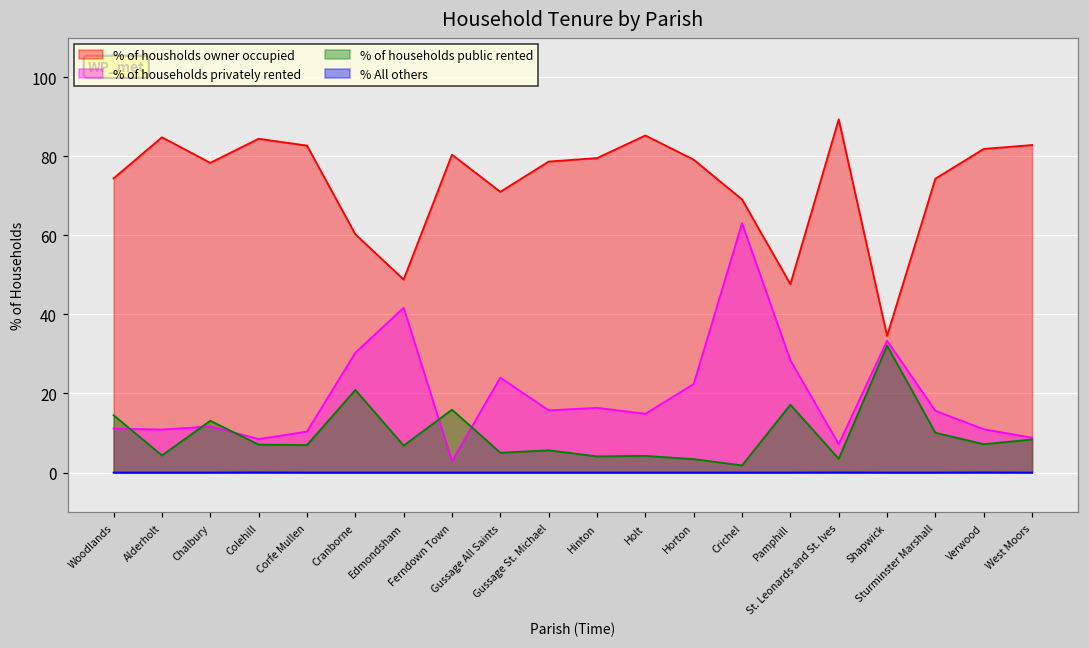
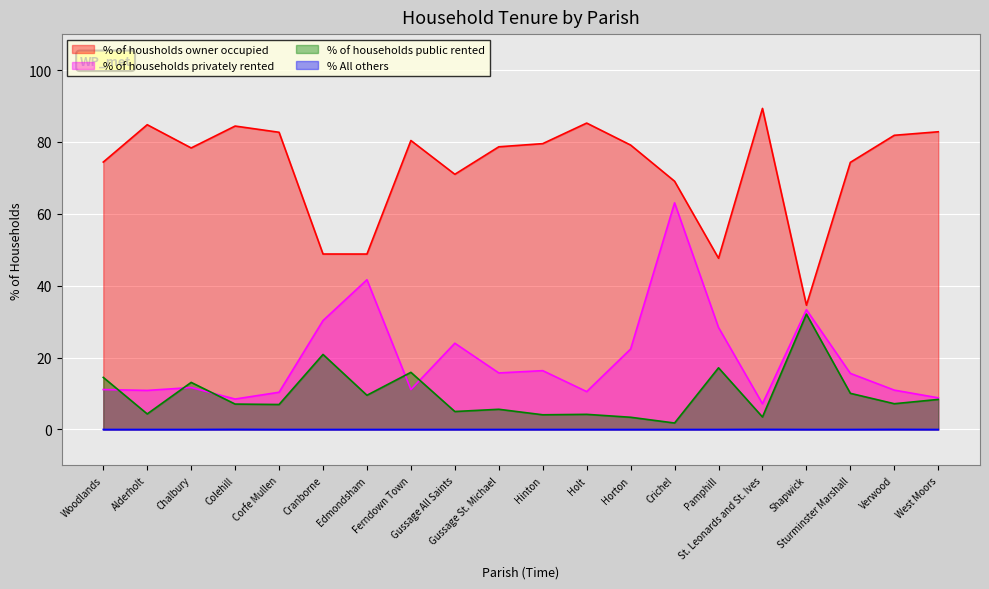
  {
    "% of housholds owner occupied": {
      "Woodlands": 74,
      "Alderholt": 85,
      "Chalbury": 78,
      "Colehill": 84,
      "Corfe Mullen": 83,
-     "Cranborne": 60,
+     "Cranborne": 49,
      "Edmondsham": 49,
      "Ferndown Town": 80,
      "Gussage All Saints": 71,
      "Gussage St. Michael": 79,
      "Hinton": 80,
      "Holt": 85,
      "Horton": 79,
      "Crichel": 69,
      "Pamphill": 48,
      "St. Leonards and St. Ives": 89,
      "Shapwick": 35,
      "Sturminster Marshall": 74,
      "Verwood": 82,
      "West Moors": 83
    },
    "% of households privately rented": {
      "Woodlands": 11,
      "Alderholt": 11,
      "Chalbury": 12,
      "Colehill": 8,
      "Corfe Mullen": 10,
      "Cranborne": 30,
      "Edmondsham": 42,
-     "Ferndown Town": 3,
+     "Ferndown Town": 11,
      "Gussage All Saints": 24,
      "Gussage St. Michael": 16,
      "Hinton": 16,
-     "Holt": 15,
+     "Holt": 11,
      "Horton": 22,
      "Crichel": 63,
      "Pamphill": 28,
      "St. Leonards and St. Ives": 7,
      "Shapwick": 33,
      "Sturminster Marshall": 16,
      "Verwood": 11
    },
    "% of households public rented": {
      "Woodlands": 14,
      "Alderholt": 4,
      "Chalbury": 13,
      "Colehill": 7,
      "Corfe Mullen": 7,
      "Cranborne": 21,
-     "Edmondsham": 7,
+     "Edmondsham": 10,
      "Ferndown Town": 16,
      "Gussage All Saints": 5,
      "Gussage St. Michael": 6,
      "Hinton": 4,
      "Holt": 4,
      "Horton": 3,
      "Crichel": 2,
      "Pamphill": 17,
      "St. Leonards and St. Ives": 3,
      "Shapwick": 32,
      "Sturminster Marshall": 10,
      "Verwood": 7
    },
    "% All others": {
      "Woodlands": 0,
      "Alderholt": 0,
      "Chalbury": 0,
      "Colehill": 0,
      "Corfe Mullen": 0,
      "Cranborne": 0,
      "Edmondsham": 0,
      "Ferndown Town": 0,
      "Gussage All Saints": 0,
      "Gussage St. Michael": 0,
      "Hinton": 0,
      "Holt": 0,
      "Horton": 0,
      "Crichel": 0,
      "Pamphill": 0,
      "St. Leonards and St. Ives": 0,
      "Shapwick": 0,
      "Sturminster Marshall": 0,
      "Verwood": 0,
      "West Moors": 0
    }
  }
